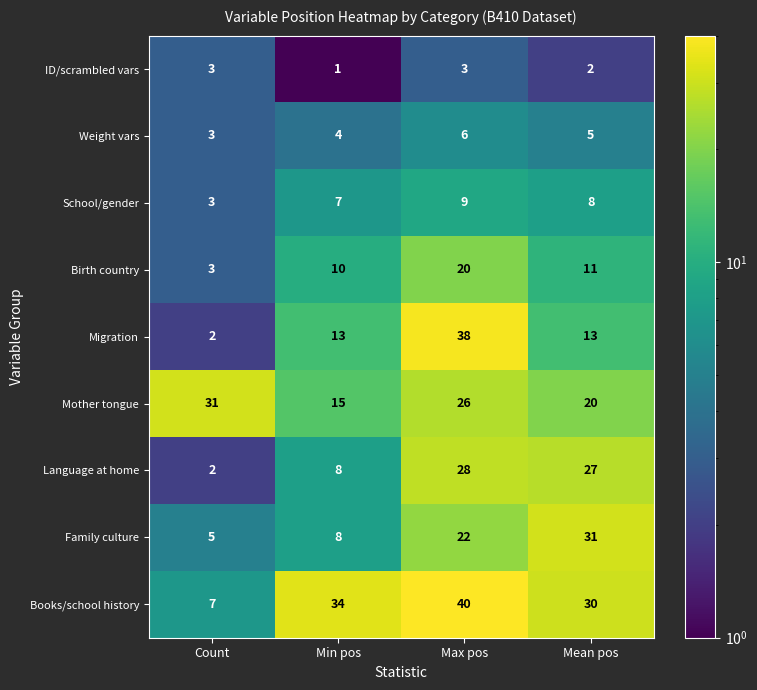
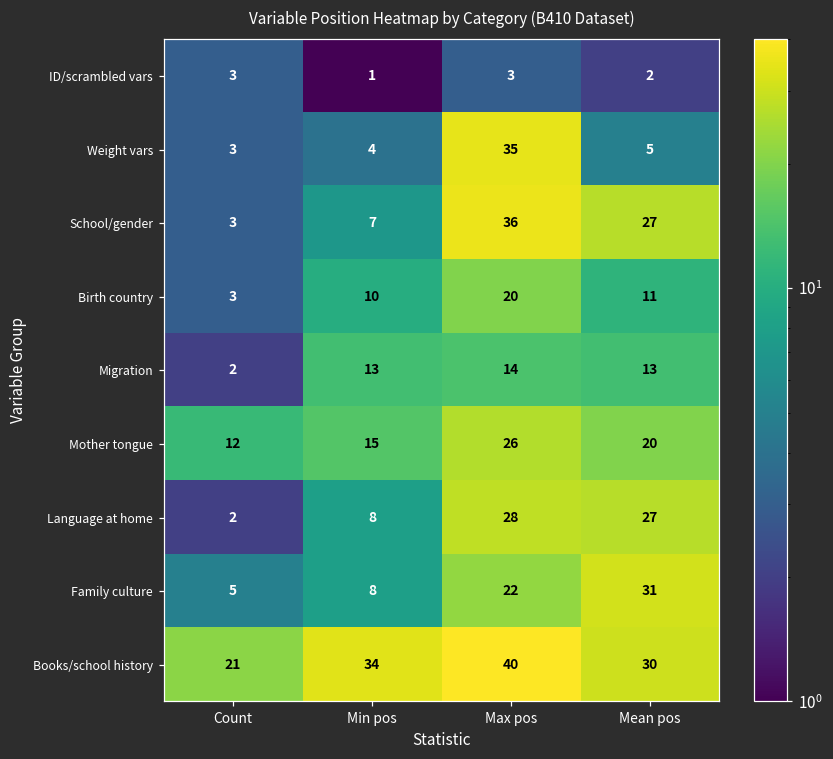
  {
    "ID/scrambled vars": {
      "Count": 3,
      "Min pos": 1,
      "Max pos": 3,
      "Mean pos": 2
    },
    "Weight vars": {
      "Count": 3,
      "Min pos": 4,
-     "Max pos": 6,
+     "Max pos": 35,
      "Mean pos": 5
    },
    "School/gender": {
      "Count": 3,
      "Min pos": 7,
-     "Max pos": 9,
-     "Mean pos": 8
+     "Max pos": 36,
+     "Mean pos": 27
    },
    "Birth country": {
      "Count": 3,
      "Min pos": 10,
      "Max pos": 20,
      "Mean pos": 11
    },
    "Migration": {
      "Count": 2,
      "Min pos": 13,
-     "Max pos": 38,
+     "Max pos": 14,
      "Mean pos": 13
    },
    "Mother tongue": {
-     "Count": 31,
+     "Count": 12,
      "Min pos": 15,
      "Max pos": 26,
      "Mean pos": 20
    },
    "Language at home": {
      "Count": 2,
      "Min pos": 8,
      "Max pos": 28,
      "Mean pos": 27
    },
    "Family culture": {
      "Count": 5,
      "Min pos": 8,
      "Max pos": 22,
      "Mean pos": 31
    },
    "Books/school history": {
-     "Count": 7,
+     "Count": 21,
      "Min pos": 34,
      "Max pos": 40,
      "Mean pos": 30
    }
  }
